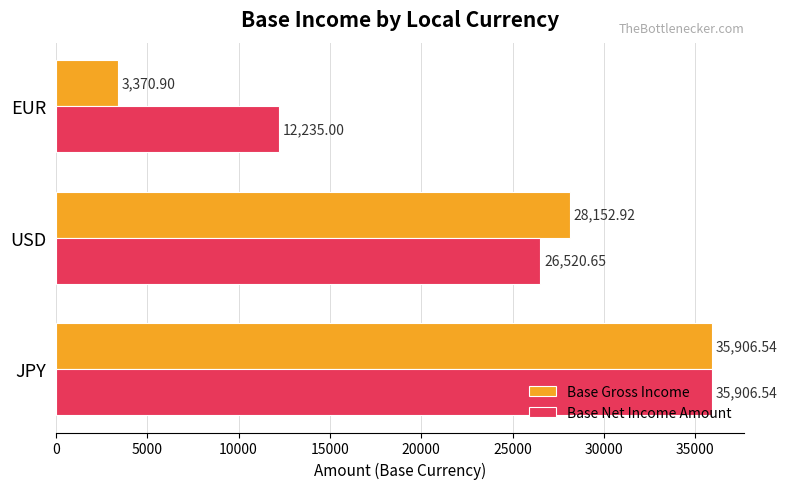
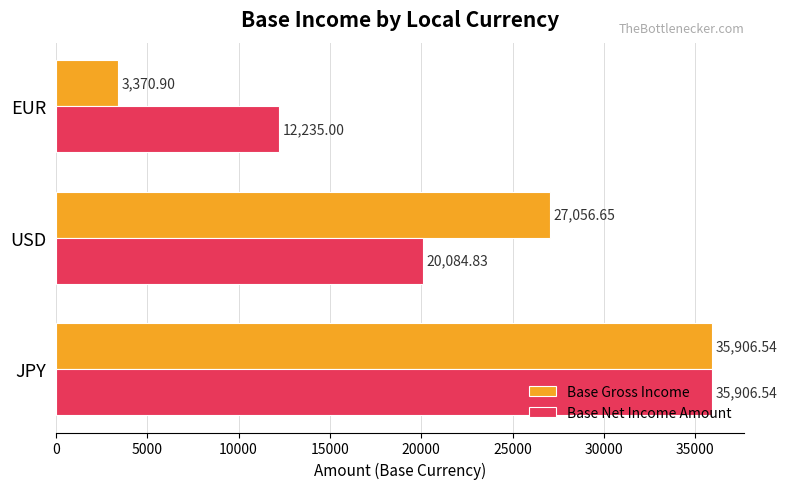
  {
    "Base Gross Income": {
      "EUR": "3,370.90",
-     "USD": "28,152.92",
+     "USD": "27,056.65",
      "JPY": "35,906.54"
    },
    "Base Net Income Amount": {
      "EUR": "12,235.00",
-     "USD": "26,520.65",
+     "USD": "20,084.83",
      "JPY": "35,906.54"
    }
  }
